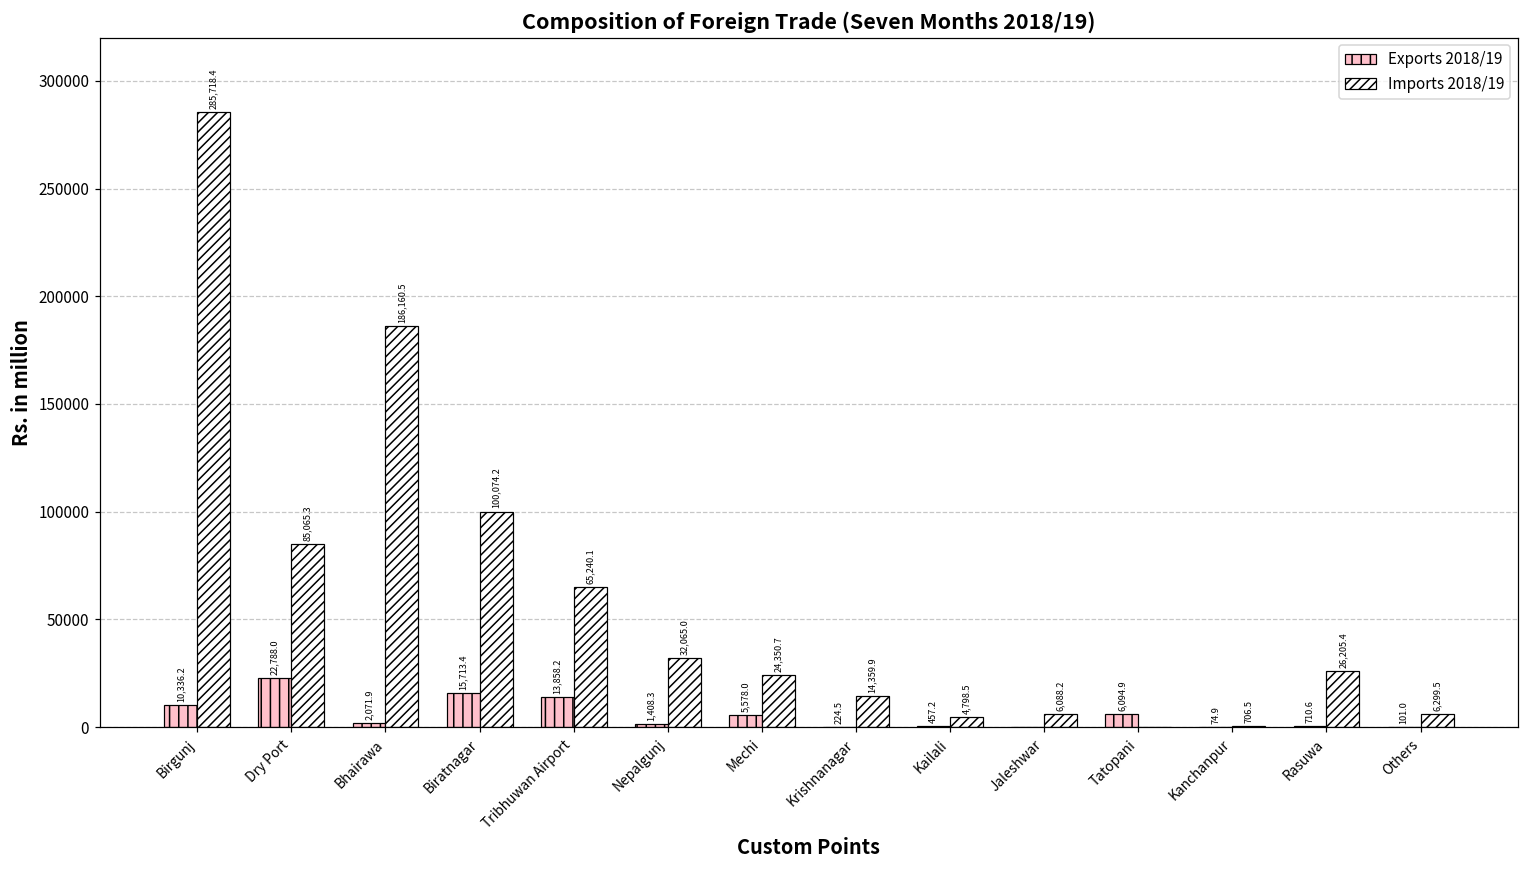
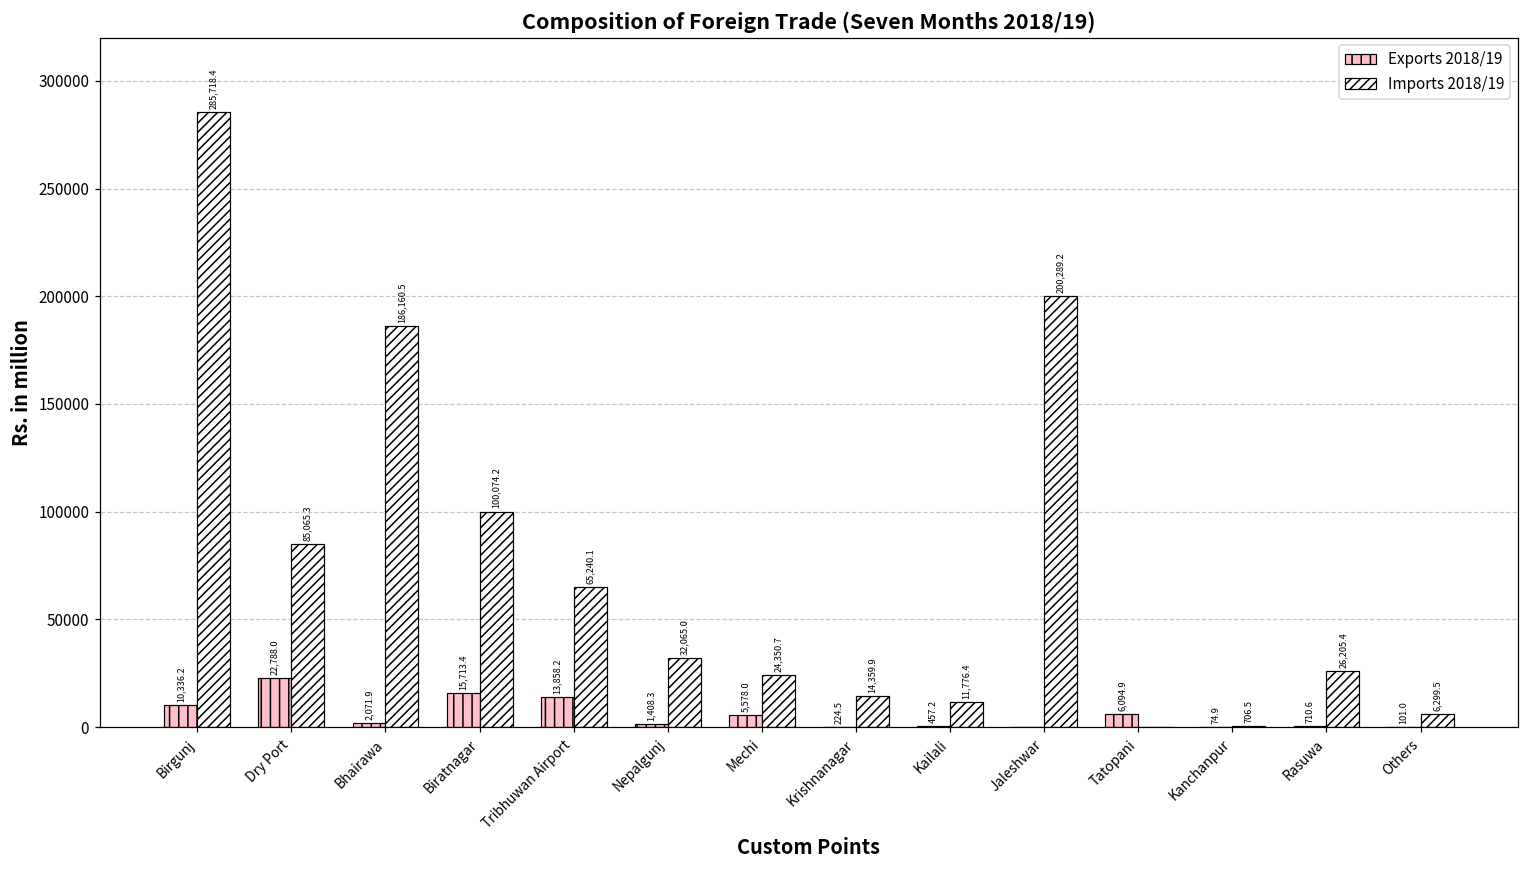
  {
    "Exports 2018/19": {
      "Birgunj": "10,336.2",
      "Dry Port": "22,788.0",
      "Bhairawa": "2,071.9",
      "Biratnagar": "15,713.4",
      "Tribhuwan Airport": "13,858.2",
      "Nepalgunj": "1,408.3",
      "Mechi": "5,578.0",
      "Krishnanagar": "224.5",
      "Kailali": "457.2",
      "Tatopani": "6,094.9",
      "Kanchanpur": "74.9",
      "Rasuwa": "710.6",
      "Others": "101.0"
    },
    "Imports 2018/19": {
      "Birgunj": "285,718.4",
      "Dry Port": "85,065.3",
      "Bhairawa": "186,160.5",
      "Biratnagar": "100,074.2",
      "Tribhuwan Airport": "65,240.1",
      "Nepalgunj": "32,065.0",
      "Mechi": "24,350.7",
      "Krishnanagar": "14,359.9",
-     "Kailali": "4,798.5",
-     "Jaleshwar": "6,088.2",
+     "Kailali": "11,776.4",
+     "Jaleshwar": "200,289.2",
      "Kanchanpur": "706.5",
      "Rasuwa": "26,205.4",
      "Others": "6,299.5"
    }
  }
